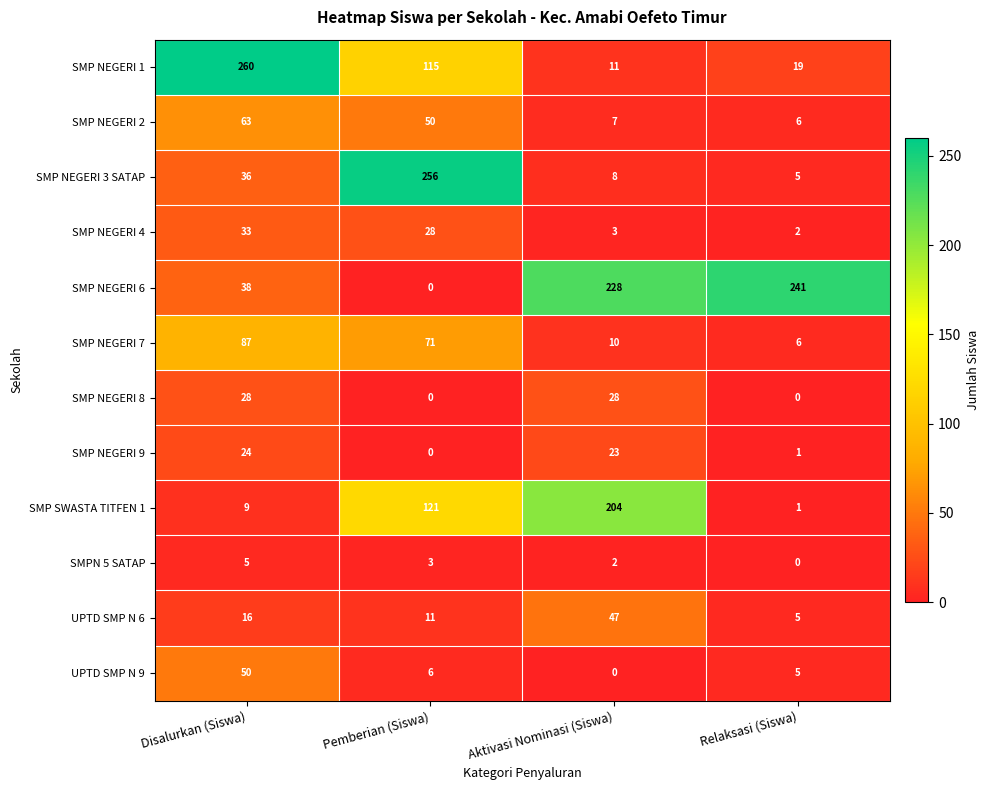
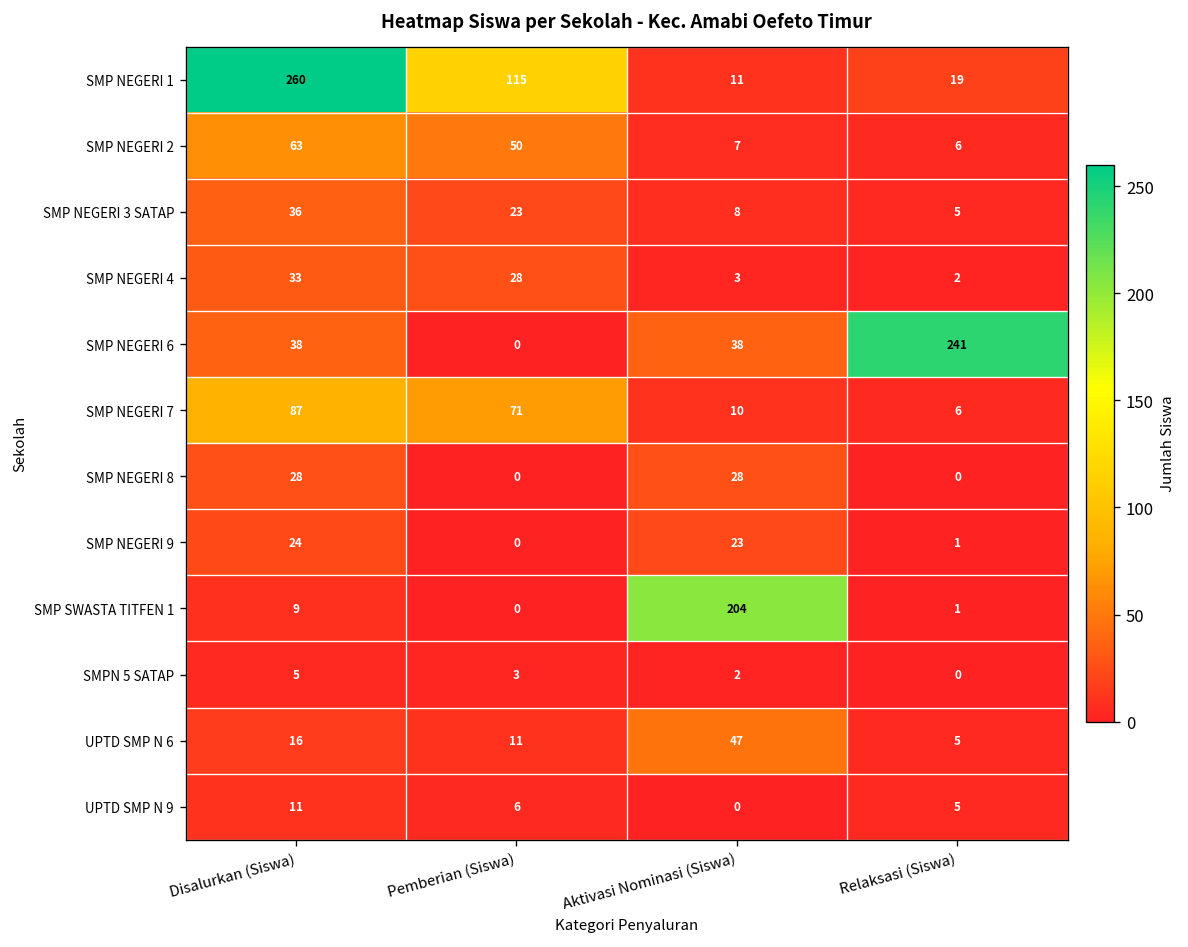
  {
    "SMP NEGERI 1": {
      "Disalurkan (Siswa)": 260,
      "Pemberian (Siswa)": 115,
      "Aktivasi Nominasi (Siswa)": 11,
      "Relaksasi (Siswa)": 19
    },
    "SMP NEGERI 2": {
      "Disalurkan (Siswa)": 63,
      "Pemberian (Siswa)": 50,
      "Aktivasi Nominasi (Siswa)": 7,
      "Relaksasi (Siswa)": 6
    },
    "SMP NEGERI 3 SATAP": {
      "Disalurkan (Siswa)": 36,
-     "Pemberian (Siswa)": 256,
+     "Pemberian (Siswa)": 23,
      "Aktivasi Nominasi (Siswa)": 8,
      "Relaksasi (Siswa)": 5
    },
    "SMP NEGERI 4": {
      "Disalurkan (Siswa)": 33,
      "Pemberian (Siswa)": 28,
      "Aktivasi Nominasi (Siswa)": 3,
      "Relaksasi (Siswa)": 2
    },
    "SMP NEGERI 6": {
      "Disalurkan (Siswa)": 38,
      "Pemberian (Siswa)": 0,
-     "Aktivasi Nominasi (Siswa)": 228,
+     "Aktivasi Nominasi (Siswa)": 38,
      "Relaksasi (Siswa)": 241
    },
    "SMP NEGERI 7": {
      "Disalurkan (Siswa)": 87,
      "Pemberian (Siswa)": 71,
      "Aktivasi Nominasi (Siswa)": 10,
      "Relaksasi (Siswa)": 6
    },
    "SMP NEGERI 8": {
      "Disalurkan (Siswa)": 28,
      "Pemberian (Siswa)": 0,
      "Aktivasi Nominasi (Siswa)": 28,
      "Relaksasi (Siswa)": 0
    },
    "SMP NEGERI 9": {
      "Disalurkan (Siswa)": 24,
      "Pemberian (Siswa)": 0,
      "Aktivasi Nominasi (Siswa)": 23,
      "Relaksasi (Siswa)": 1
    },
    "SMP SWASTA TITFEN 1": {
      "Disalurkan (Siswa)": 9,
-     "Pemberian (Siswa)": 121,
+     "Pemberian (Siswa)": 0,
      "Aktivasi Nominasi (Siswa)": 204,
      "Relaksasi (Siswa)": 1
    },
    "SMPN 5 SATAP": {
      "Disalurkan (Siswa)": 5,
      "Pemberian (Siswa)": 3,
      "Aktivasi Nominasi (Siswa)": 2,
      "Relaksasi (Siswa)": 0
    },
    "UPTD SMP N 6": {
      "Disalurkan (Siswa)": 16,
      "Pemberian (Siswa)": 11,
      "Aktivasi Nominasi (Siswa)": 47,
      "Relaksasi (Siswa)": 5
    },
    "UPTD SMP N 9": {
-     "Disalurkan (Siswa)": 50,
+     "Disalurkan (Siswa)": 11,
      "Pemberian (Siswa)": 6,
      "Aktivasi Nominasi (Siswa)": 0,
      "Relaksasi (Siswa)": 5
    }
  }
